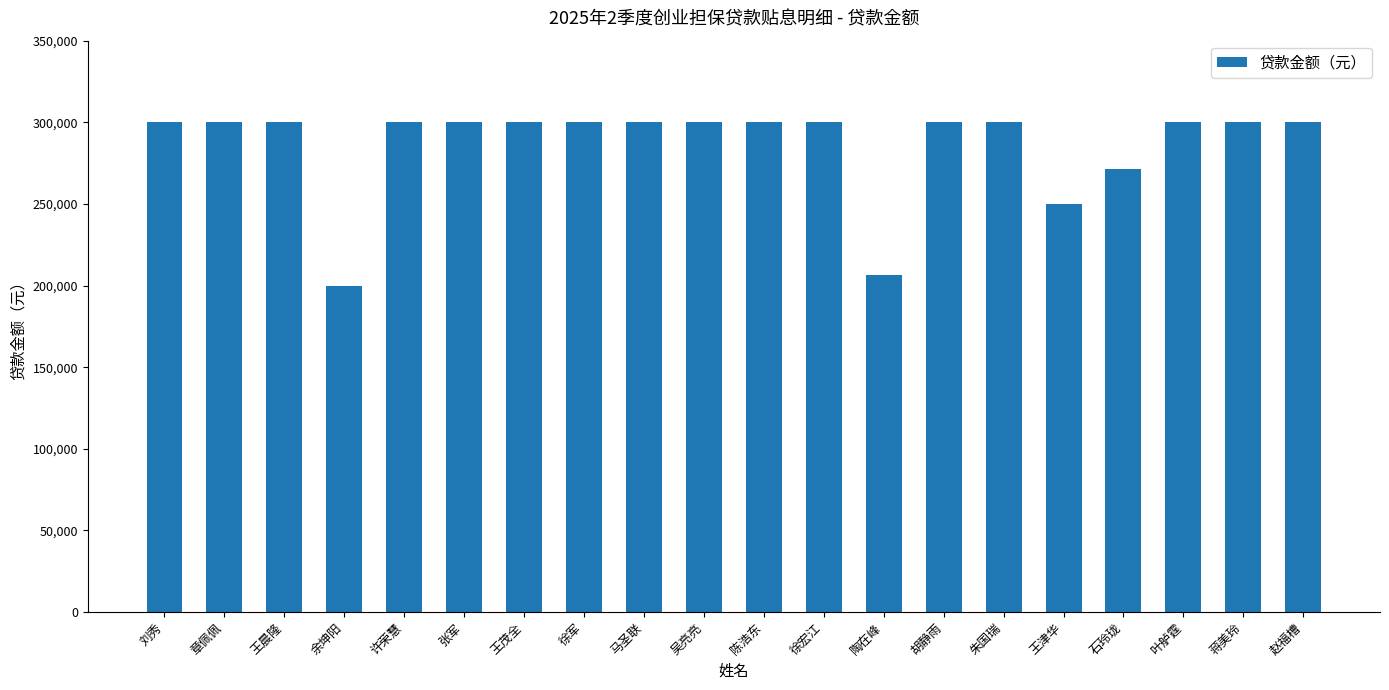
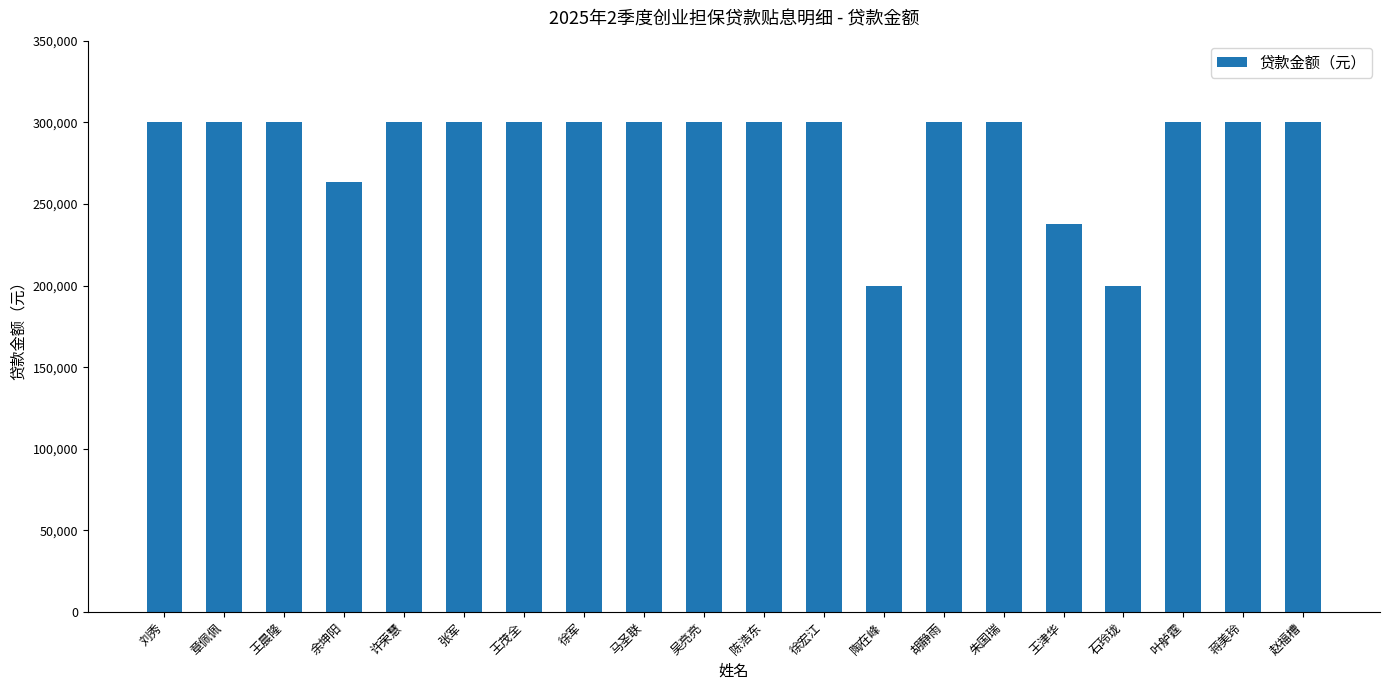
  {
    "刘秀": "300,000",
    "章佩佩": "300,000",
    "王晨隆": "300,000",
-   "余坤阳": "200,000",
+   "余坤阳": "264,000",
    "许荣慧": "300,000",
    "张军": "300,000",
    "王茂全": "300,000",
    "徐军": "300,000",
    "马圣联": "300,000",
    "吴亮亮": "300,000",
    "陈浩东": "300,000",
    "徐宏江": "300,000",
-   "陶在峰": "206,000",
+   "陶在峰": "200,000",
    "胡静雨": "300,000",
    "朱国瑞": "300,000",
-   "王津华": "250,000",
-   "石玲珑": "271,000",
+   "王津华": "238,000",
+   "石玲珑": "200,000",
    "叶舻霆": "300,000",
    "蒋美玲": "300,000",
    "赵福槽": "300,000"
  }
